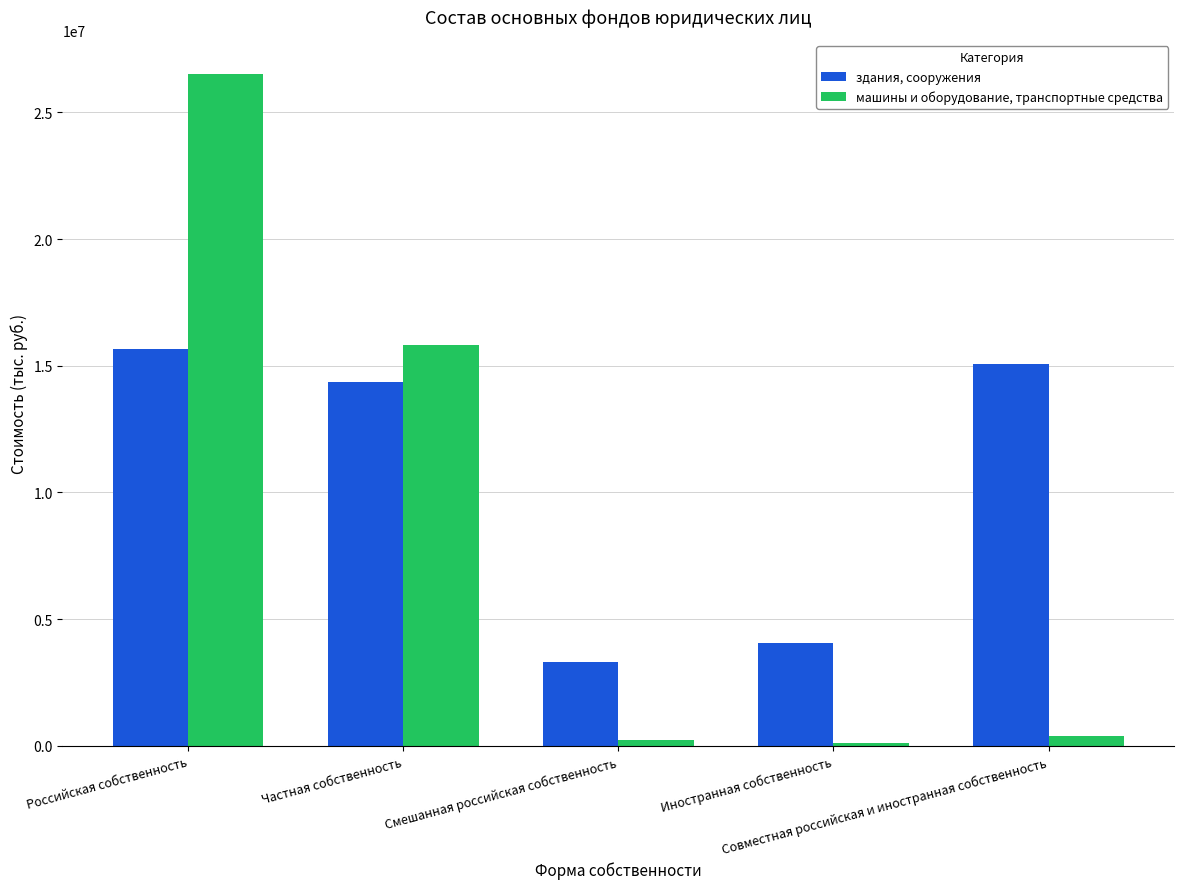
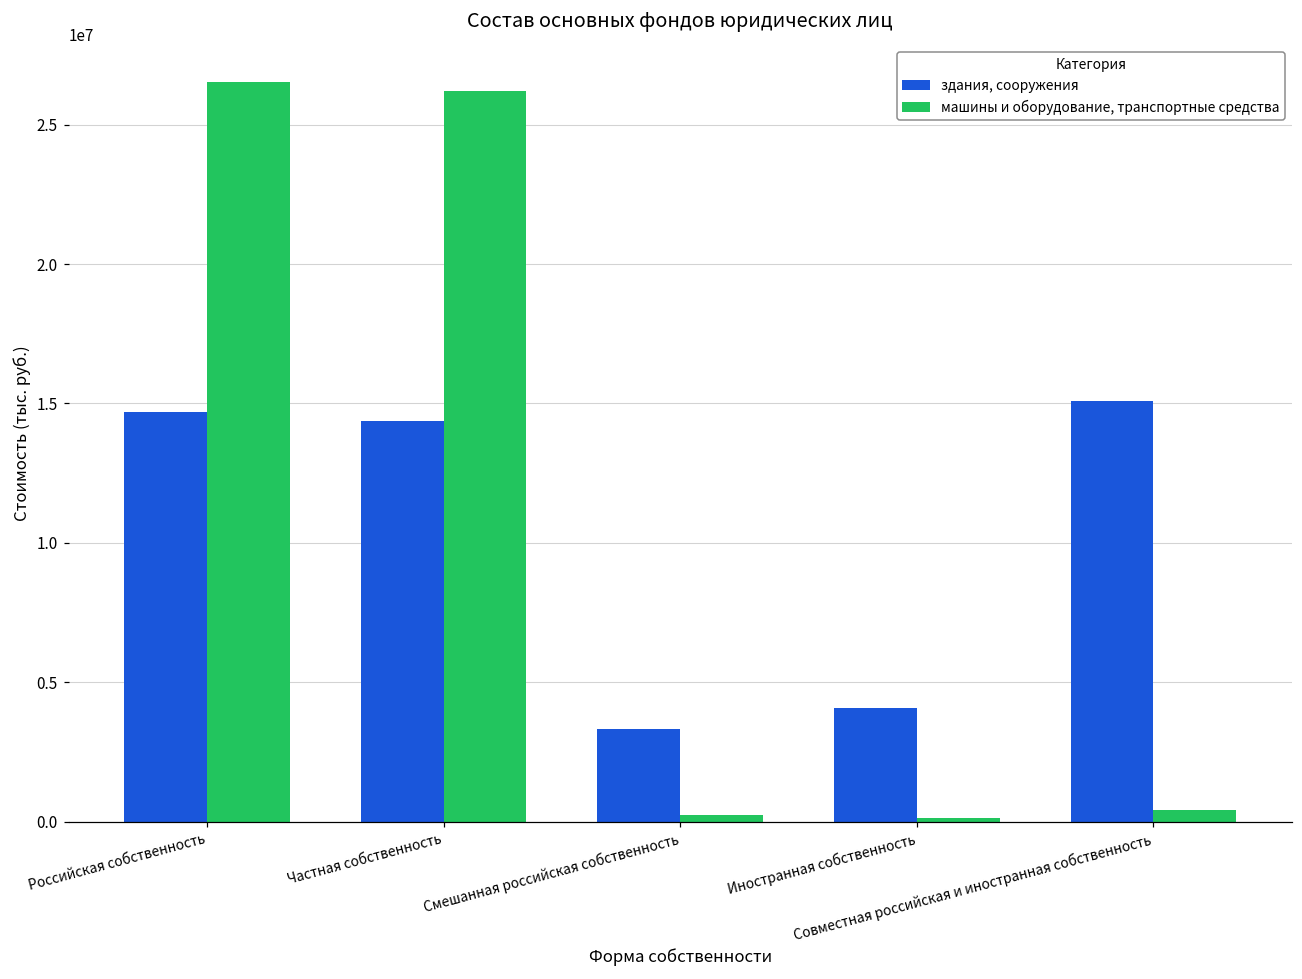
  {
    "здания, сооружения": {
-     "Российская собственность": 15700000,
+     "Российская собственность": 14700000,
      "Частная собственность": 14400000,
      "Смешанная российская собственность": 3300000,
      "Иностранная собственность": 4100000,
      "Совместная российская и иностранная собственность": 15100000
    },
    "машины и оборудование, транспортные средства": {
      "Российская собственность": 26500000,
-     "Частная собственность": 15800000,
+     "Частная собственность": 26200000,
      "Смешанная российская собственность": 300000,
      "Иностранная собственность": 100000,
      "Совместная российская и иностранная собственность": 400000
    }
  }
